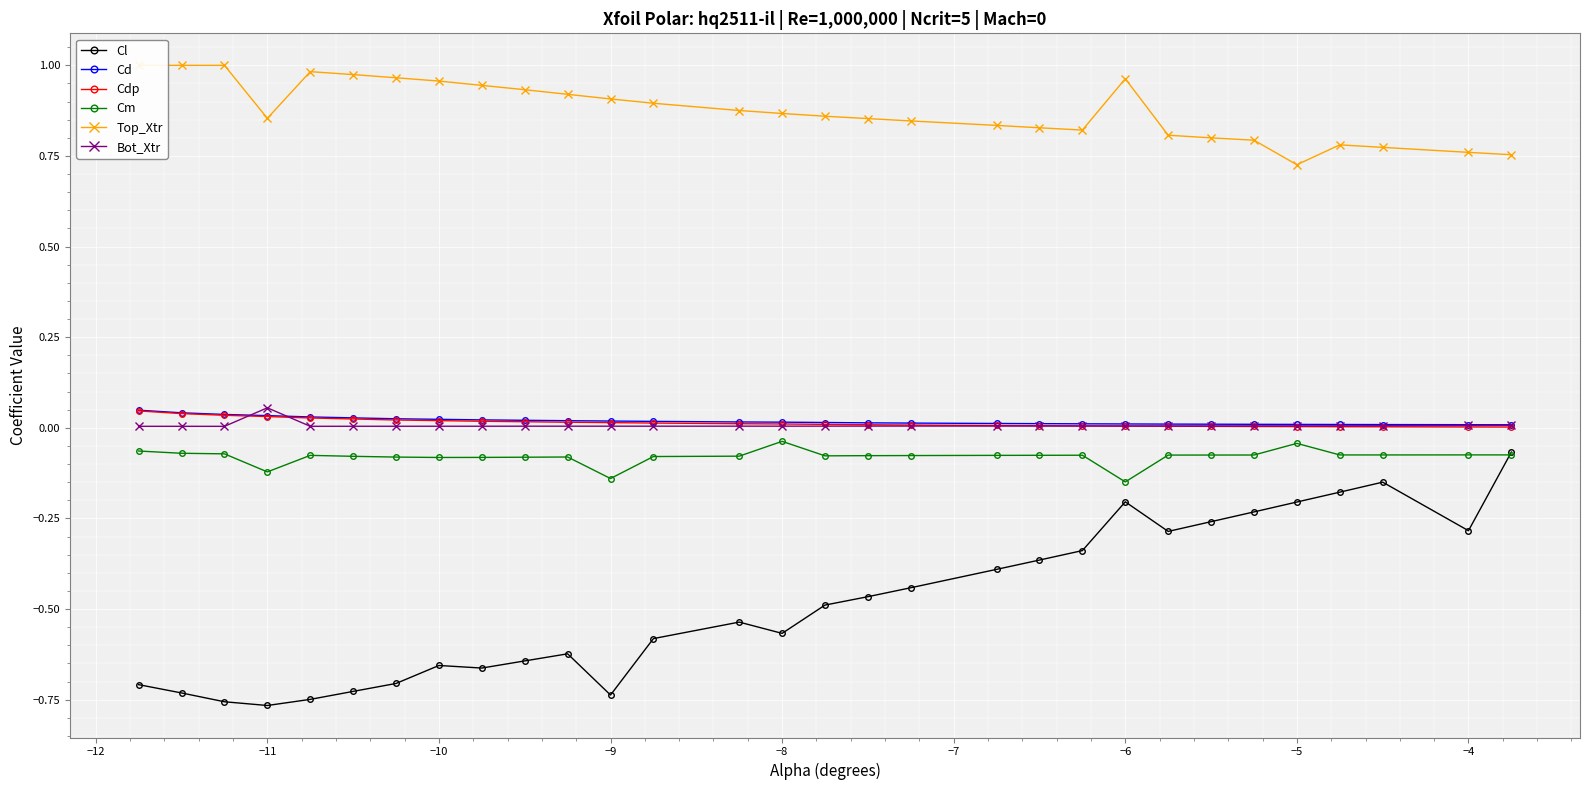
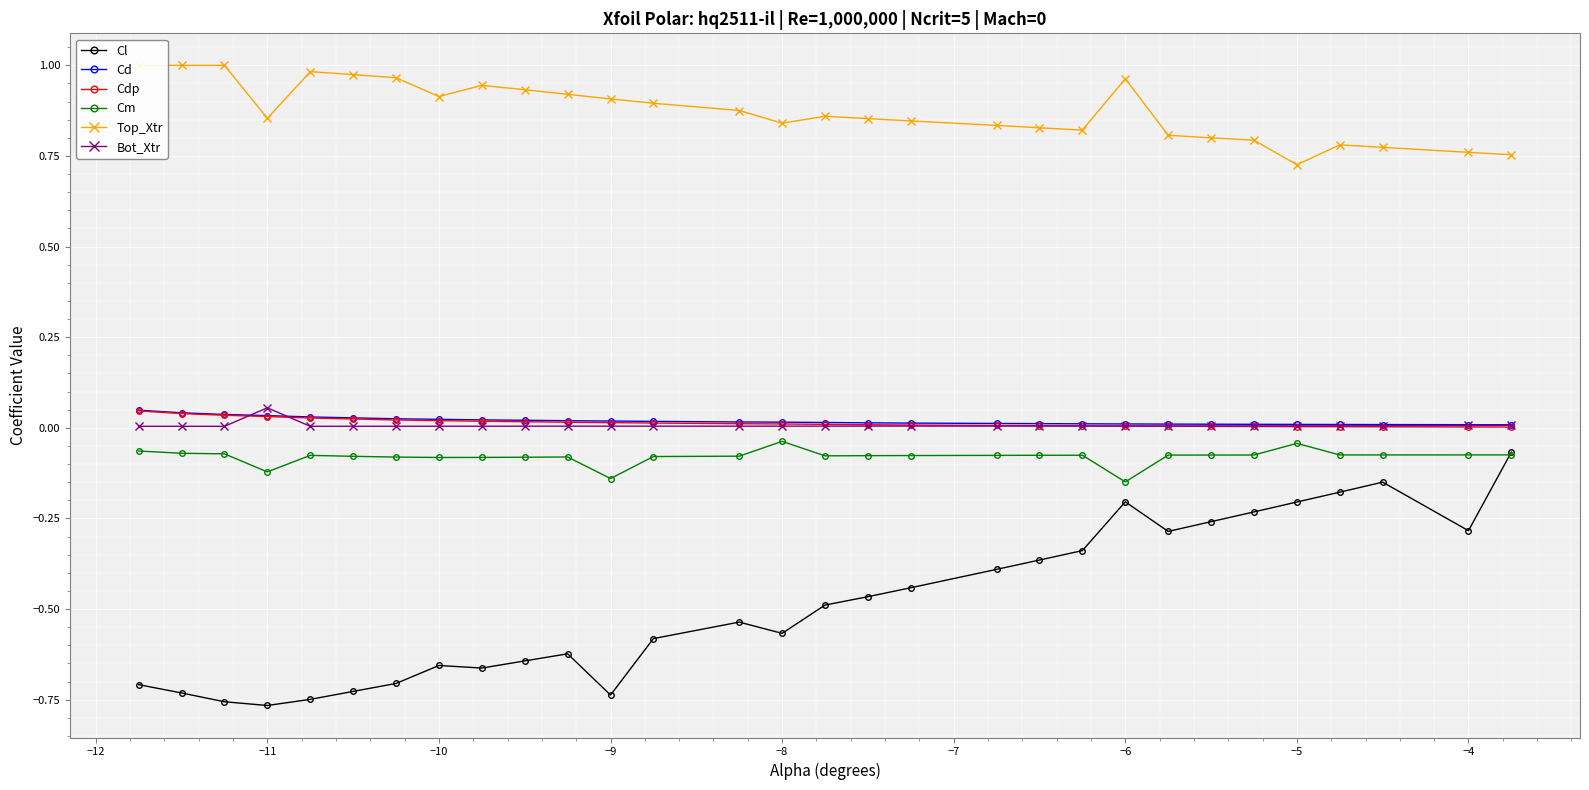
  {
    "Cl": {
      "−11": -0.77,
      "−10": -0.66,
      "−9": -0.74,
      "−8": -0.57,
      "−6": -0.20,
      "−5": -0.20,
      "−4": -0.28
    },
    "Cm": {
      "−11": -0.12,
      "−10": -0.08,
      "−9": -0.14,
      "−8": -0.04,
      "−6": -0.15,
      "−5": -0.04,
      "−4": -0.07
    },
    "Top_Xtr": {
      "−11": 0.85,
-     "−10": 0.96,
+     "−10": 0.91,
      "−9": 0.91,
-     "−8": 0.87,
+     "−8": 0.84,
      "−6": 0.96,
      "−5": 0.73,
      "−4": 0.76
    },
    "Bot_Xtr": {
      "−11": 0.06,
      "−10": 0.00,
      "−9": 0.00
    }
  }
